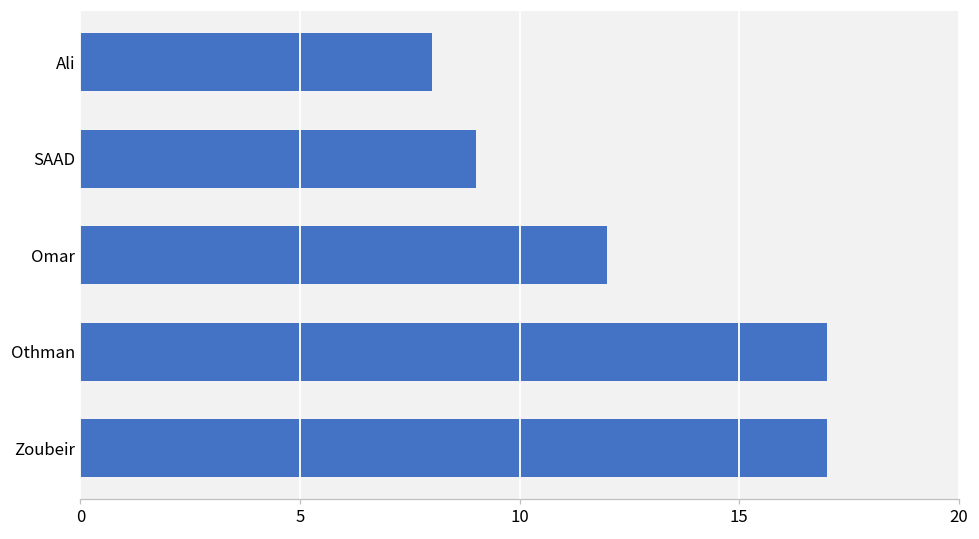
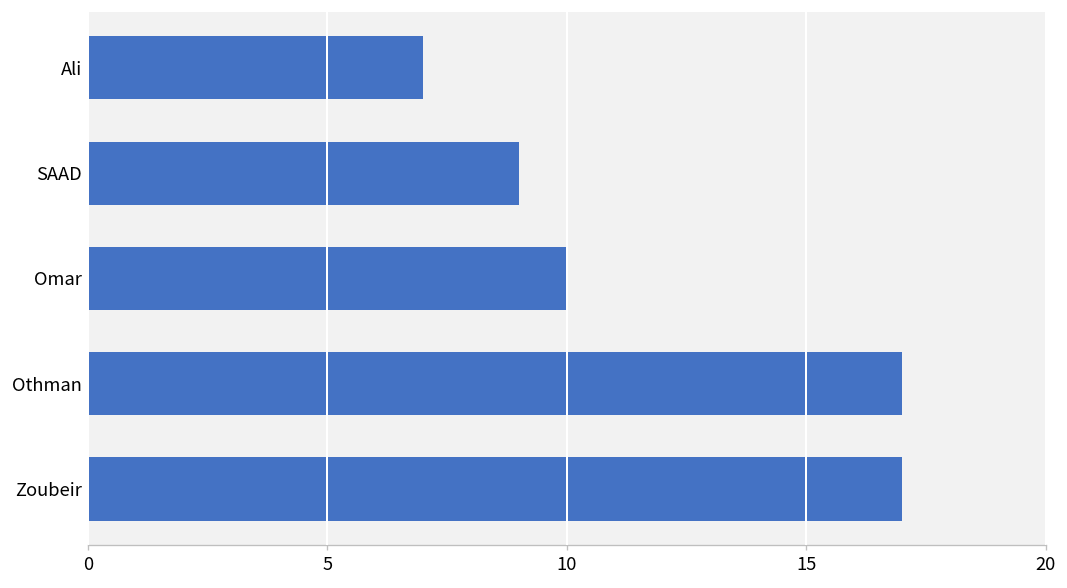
  {
-   "Ali": 8,
+   "Ali": 7,
    "SAAD": 9,
-   "Omar": 12,
+   "Omar": 10,
    "Othman": 17,
    "Zoubeir": 17
  }
